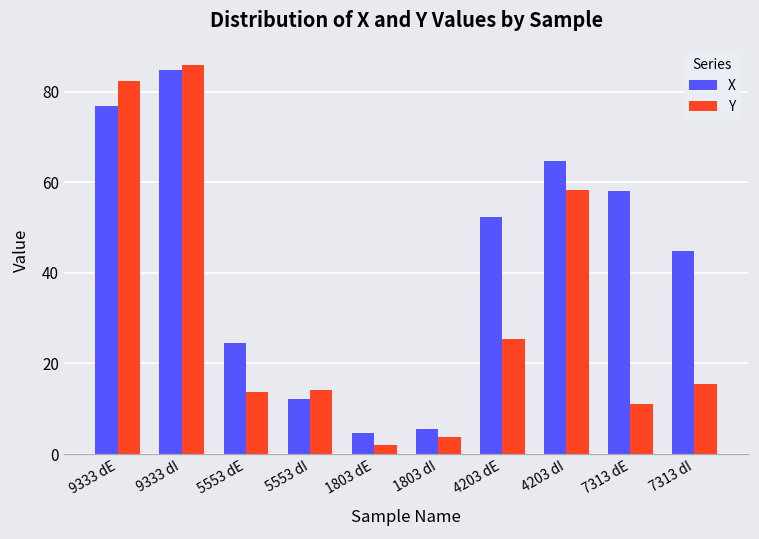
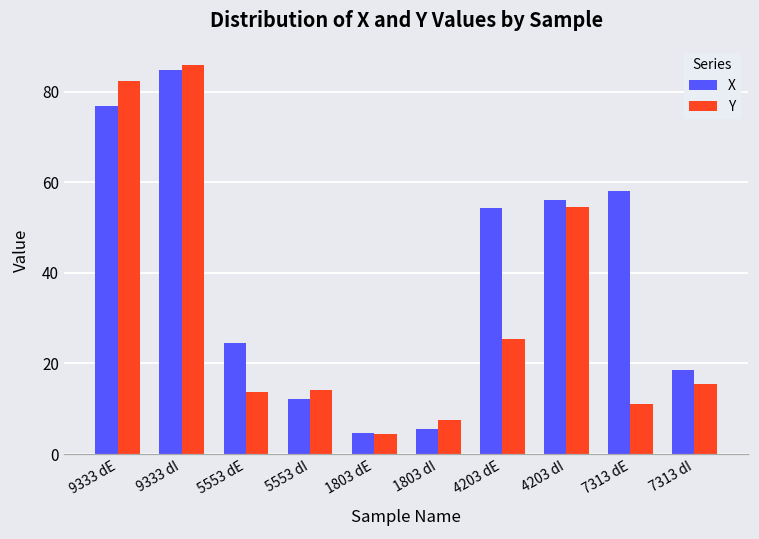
  {
    "X": {
      "9333 dE": 77,
      "9333 dI": 85,
      "5553 dE": 24,
      "5553 dI": 12,
      "1803 dE": 5,
      "1803 dI": 6,
-     "4203 dE": 52,
-     "4203 dI": 65,
+     "4203 dE": 54,
+     "4203 dI": 56,
      "7313 dE": 58,
-     "7313 dI": 45
+     "7313 dI": 19
    },
    "Y": {
      "9333 dE": 82,
      "9333 dI": 86,
      "5553 dE": 14,
      "5553 dI": 14,
-     "1803 dE": 2,
-     "1803 dI": 4,
+     "1803 dE": 4,
+     "1803 dI": 8,
      "4203 dE": 26,
-     "4203 dI": 58,
+     "4203 dI": 55,
      "7313 dE": 11,
      "7313 dI": 16
    }
  }
